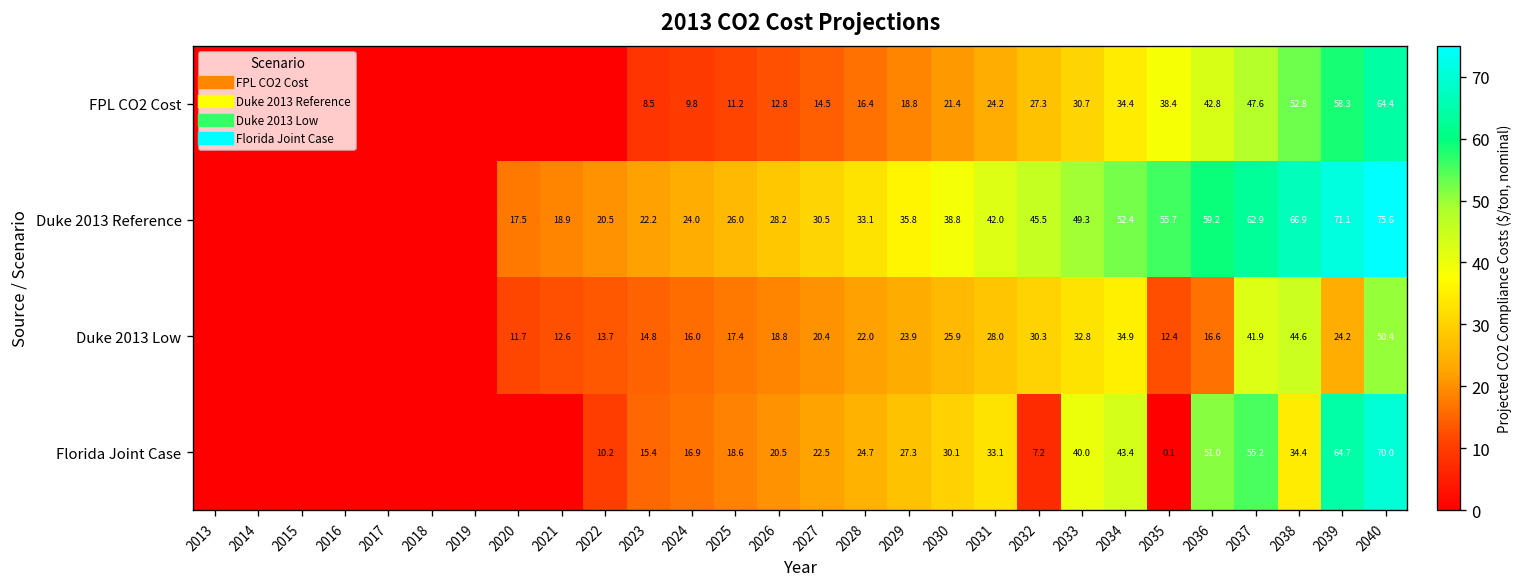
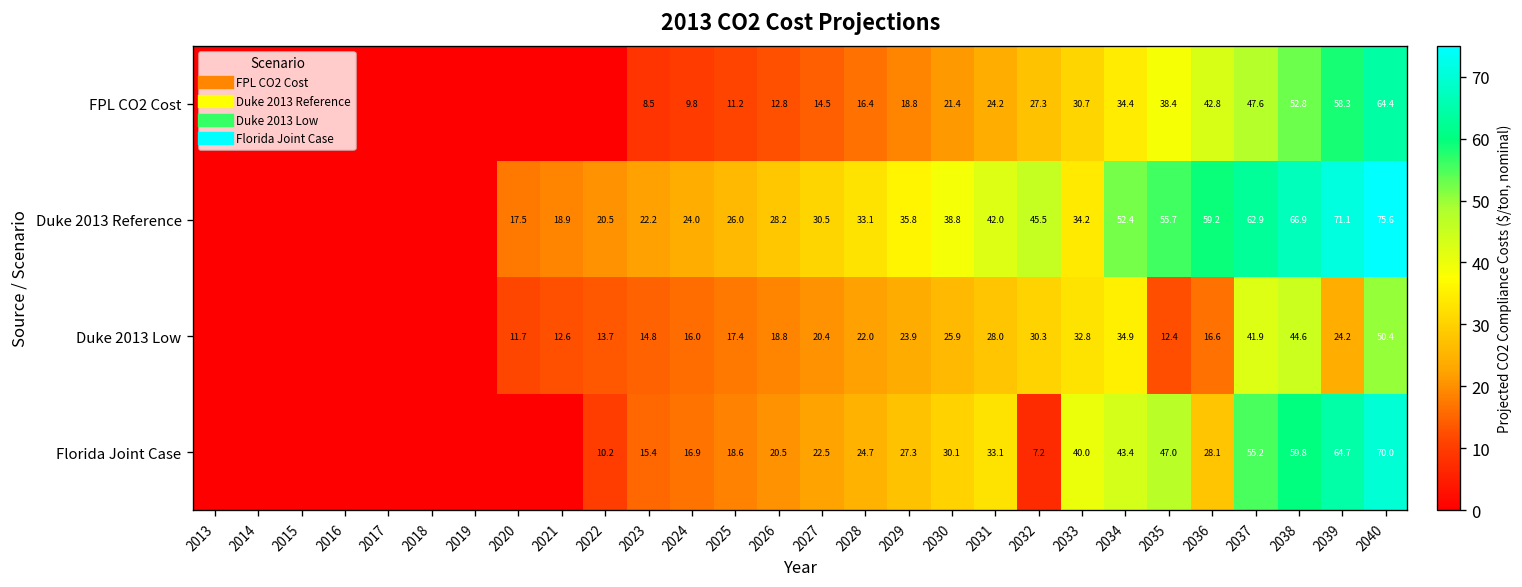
  {
    "FPL CO2 Cost": {
      "2023": 8.5,
      "2024": 9.8,
      "2025": 11.2,
      "2026": 12.8,
      "2027": 14.5,
      "2028": 16.4,
      "2029": 18.8,
      "2030": 21.4,
      "2031": 24.2,
      "2032": 27.3,
      "2033": 30.7,
      "2034": 34.4,
      "2035": 38.4,
      "2036": 42.8,
      "2037": 47.6,
      "2038": 52.8,
      "2039": 58.3,
      "2040": 64.4
    },
    "Duke 2013 Reference": {
      "2020": 17.5,
      "2021": 18.9,
      "2022": 20.5,
      "2023": 22.2,
      "2024": 24.0,
      "2025": 26.0,
      "2026": 28.2,
      "2027": 30.5,
      "2028": 33.1,
      "2029": 35.8,
      "2030": 38.8,
      "2031": 42.0,
      "2032": 45.5,
-     "2033": 49.3,
+     "2033": 34.2,
      "2034": 52.4,
      "2035": 55.7,
      "2036": 59.2,
      "2037": 62.9,
      "2038": 66.9,
      "2039": 71.1,
      "2040": 75.6
    },
    "Duke 2013 Low": {
      "2020": 11.7,
      "2021": 12.6,
      "2022": 13.7,
      "2023": 14.8,
      "2024": 16.0,
      "2025": 17.4,
      "2026": 18.8,
      "2027": 20.4,
      "2028": 22.0,
      "2029": 23.9,
      "2030": 25.9,
      "2031": 28.0,
      "2032": 30.3,
      "2033": 32.8,
      "2034": 34.9,
      "2035": 12.4,
      "2036": 16.6,
      "2037": 41.9,
      "2038": 44.6,
      "2039": 24.2,
      "2040": 50.4
    },
    "Florida Joint Case": {
      "2022": 10.2,
      "2023": 15.4,
      "2024": 16.9,
      "2025": 18.6,
      "2026": 20.5,
      "2027": 22.5,
      "2028": 24.7,
      "2029": 27.3,
      "2030": 30.1,
      "2031": 33.1,
      "2032": 7.2,
      "2033": 40.0,
      "2034": 43.4,
-     "2035": 0.1,
-     "2036": 51.0,
+     "2035": 47.0,
+     "2036": 28.1,
      "2037": 55.2,
-     "2038": 34.4,
+     "2038": 59.8,
      "2039": 64.7,
      "2040": 70.0
    }
  }
